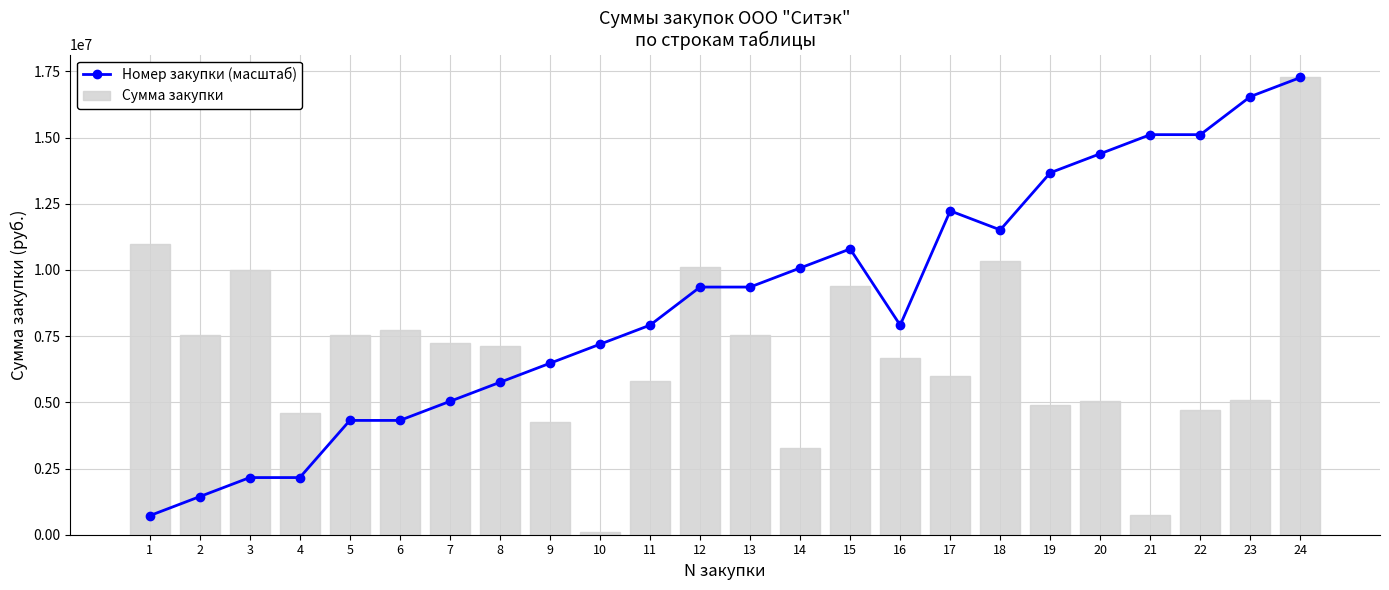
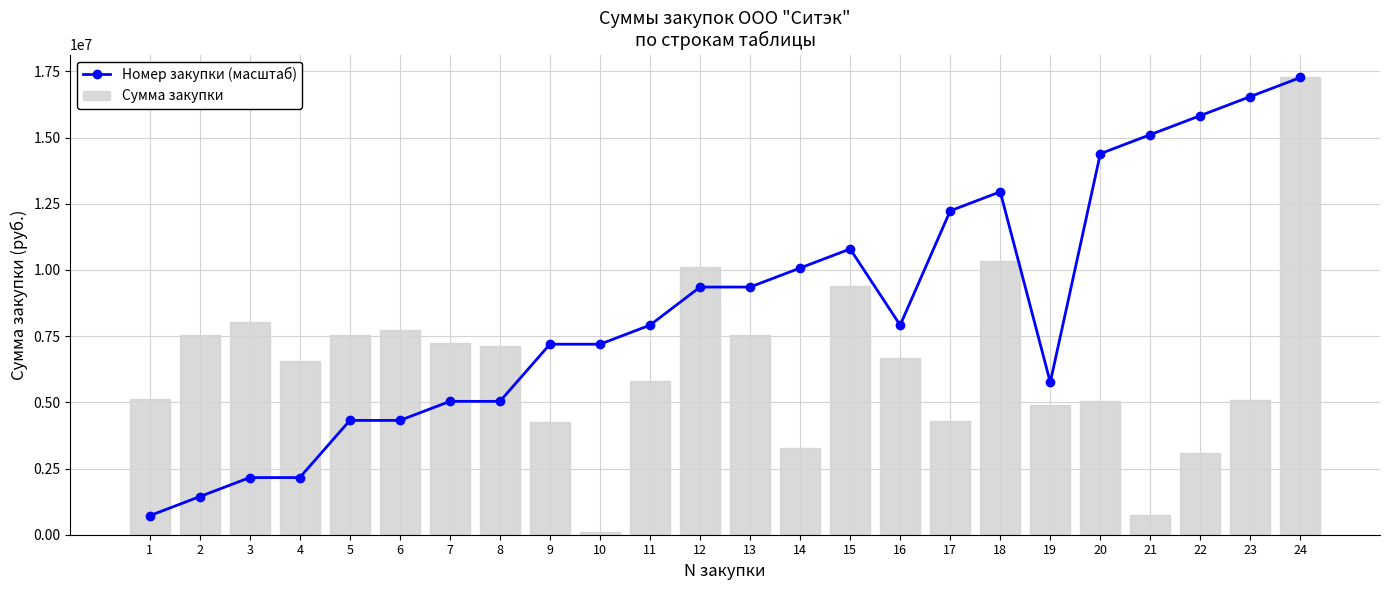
  {
    "Сумма закупки": {
-     "1": 11000000,
+     "1": 5100000,
      "2": 7500000,
-     "3": 10000000,
-     "4": 4600000,
+     "3": 8000000,
+     "4": 6600000,
      "5": 7600000,
      "6": 7800000,
      "7": 7200000,
      "8": 7100000,
      "9": 4200000,
      "10": 100000,
      "11": 5800000,
      "12": 10100000,
      "13": 7500000,
      "14": 3300000,
      "15": 9400000,
      "16": 6700000,
-     "17": 6000000,
+     "17": 4300000,
      "18": 10400000,
      "19": 4900000,
      "20": 5100000,
      "21": 800000,
-     "22": 4700000,
+     "22": 3100000,
      "23": 5100000,
      "24": 17300000
    },
    "Номер закупки (масштаб)": {
      "1": 700000,
      "2": 1400000,
      "3": 2200000,
      "4": 2200000,
      "5": 4300000,
      "6": 4300000,
      "7": 5000000,
-     "8": 5800000,
-     "9": 6500000,
+     "8": 5000000,
+     "9": 7200000,
      "10": 7200000,
      "11": 7900000,
      "12": 9400000,
      "13": 9400000,
      "14": 10100000,
      "15": 10800000,
      "16": 7900000,
      "17": 12200000,
-     "18": 11500000,
-     "19": 13700000,
+     "18": 13000000,
+     "19": 5800000,
      "20": 14400000,
      "21": 15100000,
-     "22": 15100000,
+     "22": 15800000,
      "23": 16600000,
      "24": 17300000
    }
  }
